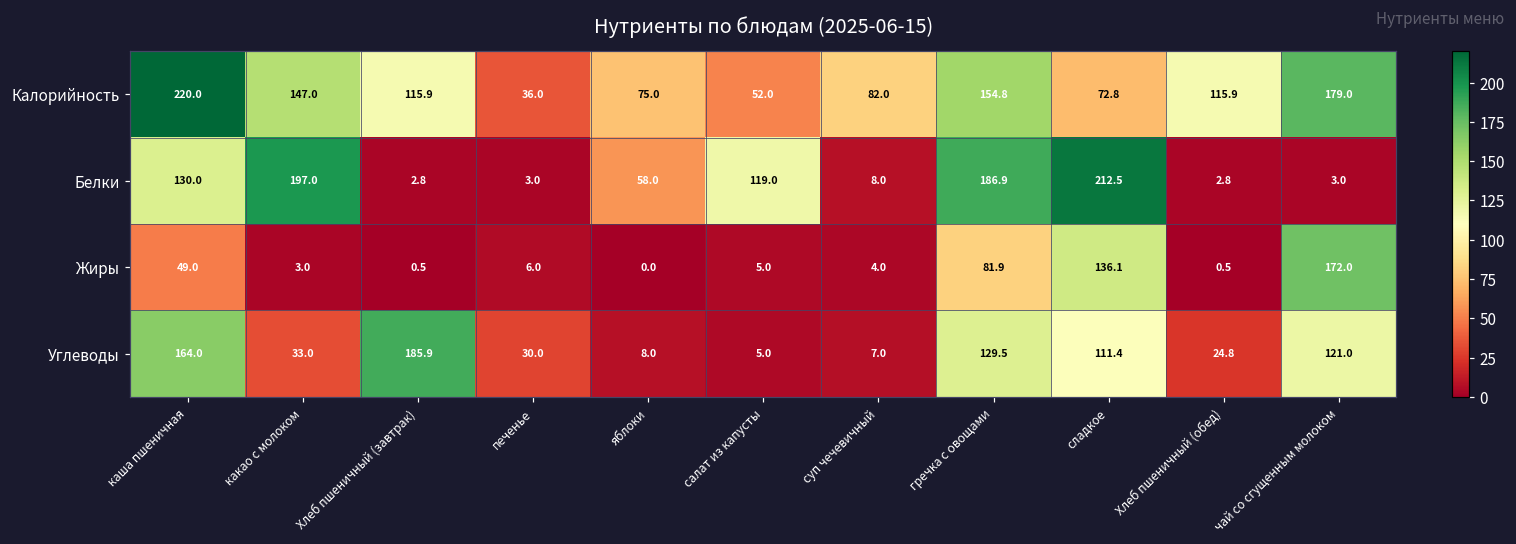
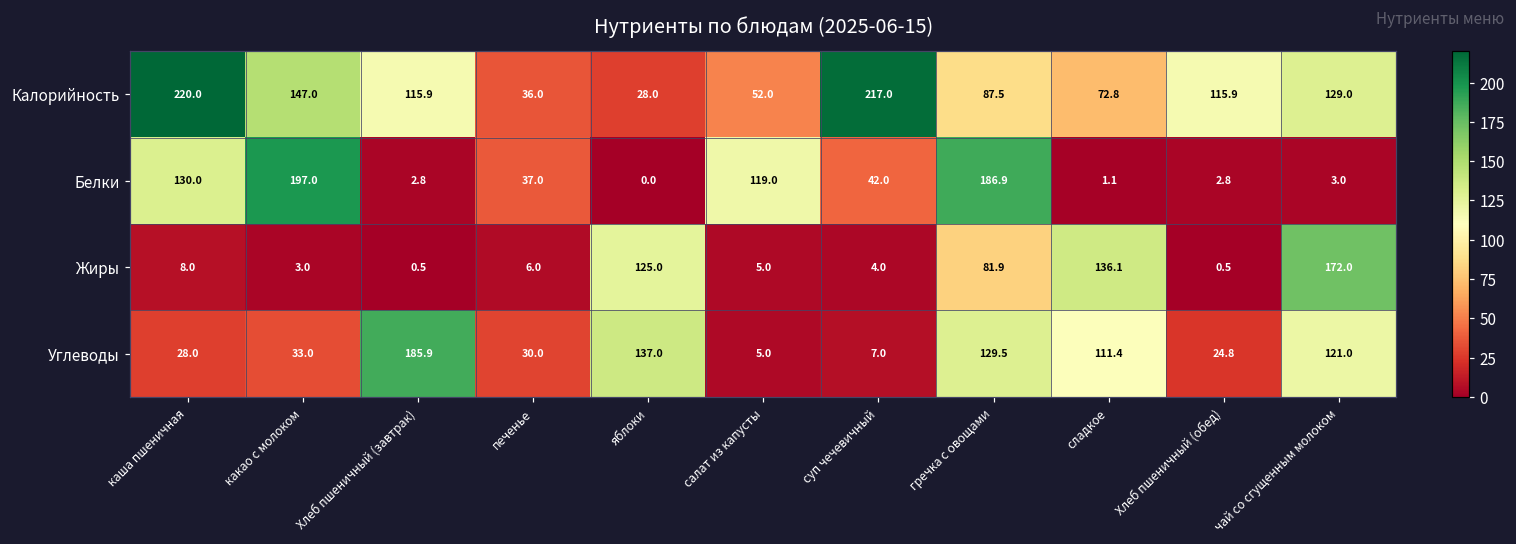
  {
    "Калорийность": {
      "каша пшеничная": 220.0,
      "какао с молоком": 147.0,
      "Хлеб пшеничный (завтрак)": 115.9,
      "печенье": 36.0,
-     "яблоки": 75.0,
+     "яблоки": 28.0,
      "салат из капусты": 52.0,
-     "суп чечевичный": 82.0,
-     "гречка с овощами": 154.8,
+     "суп чечевичный": 217.0,
+     "гречка с овощами": 87.5,
      "сладкое": 72.8,
      "Хлеб пшеничный (обед)": 115.9,
-     "чай со сгущенным молоком": 179.0
+     "чай со сгущенным молоком": 129.0
    },
    "Белки": {
      "каша пшеничная": 130.0,
      "какао с молоком": 197.0,
      "Хлеб пшеничный (завтрак)": 2.8,
-     "печенье": 3.0,
-     "яблоки": 58.0,
+     "печенье": 37.0,
+     "яблоки": 0.0,
      "салат из капусты": 119.0,
-     "суп чечевичный": 8.0,
+     "суп чечевичный": 42.0,
      "гречка с овощами": 186.9,
-     "сладкое": 212.5,
+     "сладкое": 1.1,
      "Хлеб пшеничный (обед)": 2.8,
      "чай со сгущенным молоком": 3.0
    },
    "Жиры": {
-     "каша пшеничная": 49.0,
+     "каша пшеничная": 8.0,
      "какао с молоком": 3.0,
      "Хлеб пшеничный (завтрак)": 0.5,
      "печенье": 6.0,
-     "яблоки": 0.0,
+     "яблоки": 125.0,
      "салат из капусты": 5.0,
      "суп чечевичный": 4.0,
      "гречка с овощами": 81.9,
      "сладкое": 136.1,
      "Хлеб пшеничный (обед)": 0.5,
      "чай со сгущенным молоком": 172.0
    },
    "Углеводы": {
-     "каша пшеничная": 164.0,
+     "каша пшеничная": 28.0,
      "какао с молоком": 33.0,
      "Хлеб пшеничный (завтрак)": 185.9,
      "печенье": 30.0,
-     "яблоки": 8.0,
+     "яблоки": 137.0,
      "салат из капусты": 5.0,
      "суп чечевичный": 7.0,
      "гречка с овощами": 129.5,
      "сладкое": 111.4,
      "Хлеб пшеничный (обед)": 24.8,
      "чай со сгущенным молоком": 121.0
    }
  }
